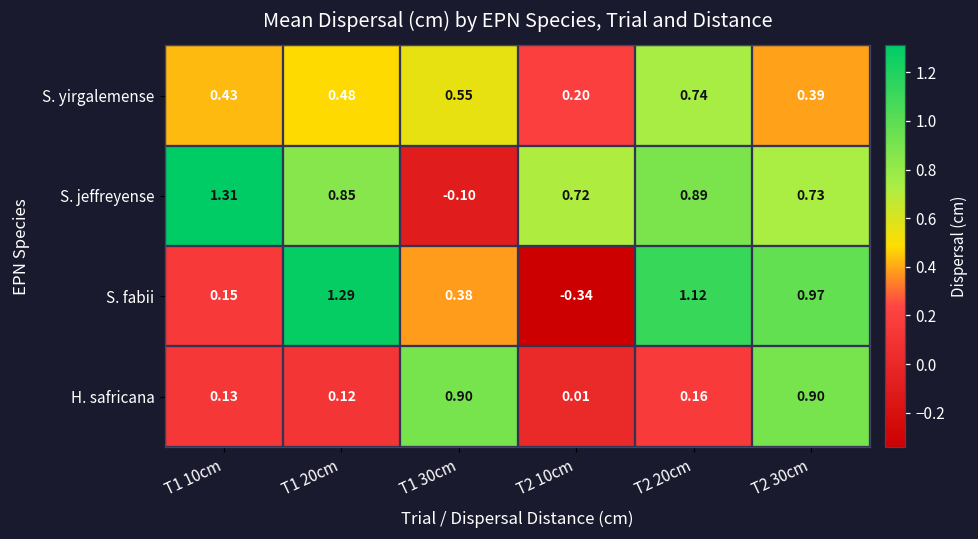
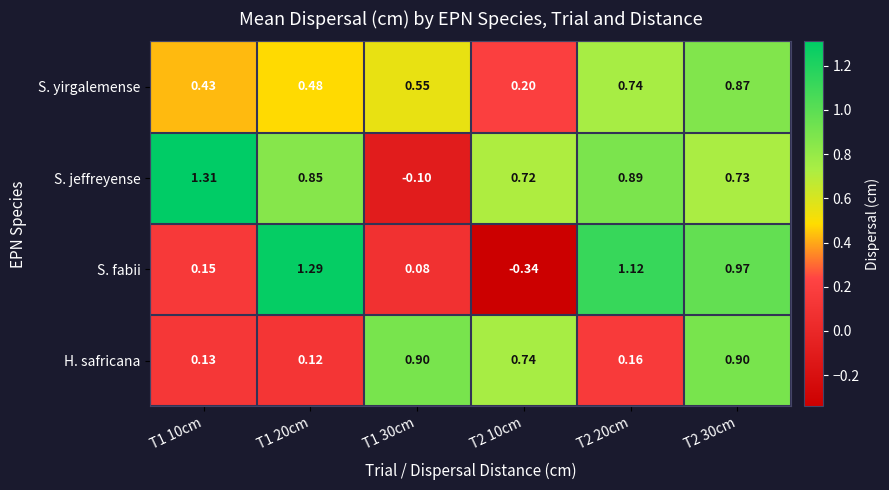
  {
    "S. yirgalemense": {
      "T1 10cm": 0.43,
      "T1 20cm": 0.48,
      "T1 30cm": 0.55,
      "T2 10cm": 0.20,
      "T2 20cm": 0.74,
-     "T2 30cm": 0.39
+     "T2 30cm": 0.87
    },
    "S. jeffreyense": {
      "T1 10cm": 1.31,
      "T1 20cm": 0.85,
      "T1 30cm": -0.10,
      "T2 10cm": 0.72,
      "T2 20cm": 0.89,
      "T2 30cm": 0.73
    },
    "S. fabii": {
      "T1 10cm": 0.15,
      "T1 20cm": 1.29,
-     "T1 30cm": 0.38,
+     "T1 30cm": 0.08,
      "T2 10cm": -0.34,
      "T2 20cm": 1.12,
      "T2 30cm": 0.97
    },
    "H. safricana": {
      "T1 10cm": 0.13,
      "T1 20cm": 0.12,
      "T1 30cm": 0.90,
-     "T2 10cm": 0.01,
+     "T2 10cm": 0.74,
      "T2 20cm": 0.16,
      "T2 30cm": 0.90
    }
  }
